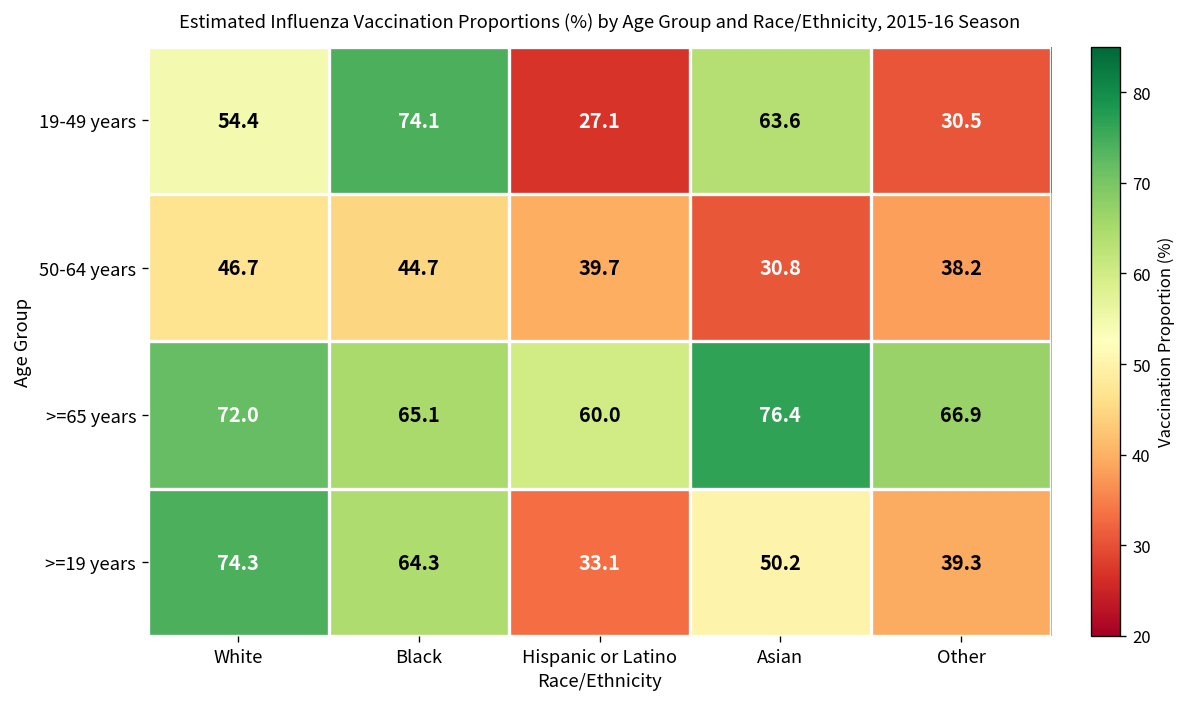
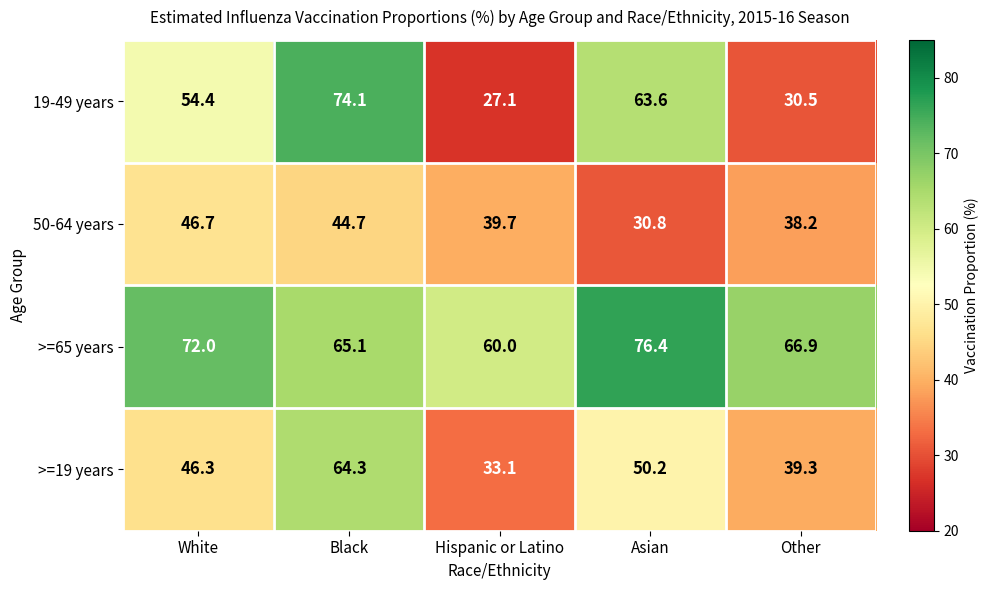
  {
    "19-49 years": {
      "White": 54.4,
      "Black": 74.1,
      "Hispanic or Latino": 27.1,
      "Asian": 63.6,
      "Other": 30.5
    },
    "50-64 years": {
      "White": 46.7,
      "Black": 44.7,
      "Hispanic or Latino": 39.7,
      "Asian": 30.8,
      "Other": 38.2
    },
    ">=65 years": {
      "White": 72.0,
      "Black": 65.1,
      "Hispanic or Latino": 60.0,
      "Asian": 76.4,
      "Other": 66.9
    },
    ">=19 years": {
-     "White": 74.3,
+     "White": 46.3,
      "Black": 64.3,
      "Hispanic or Latino": 33.1,
      "Asian": 50.2,
      "Other": 39.3
    }
  }
